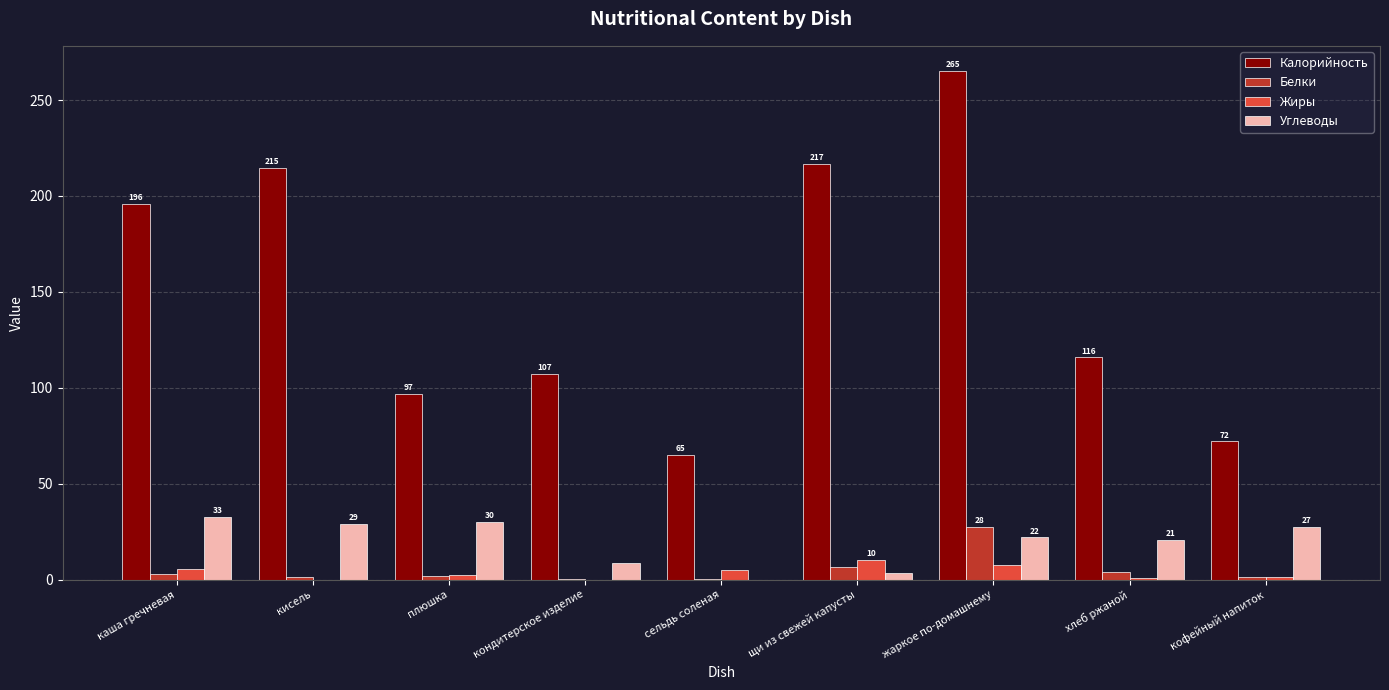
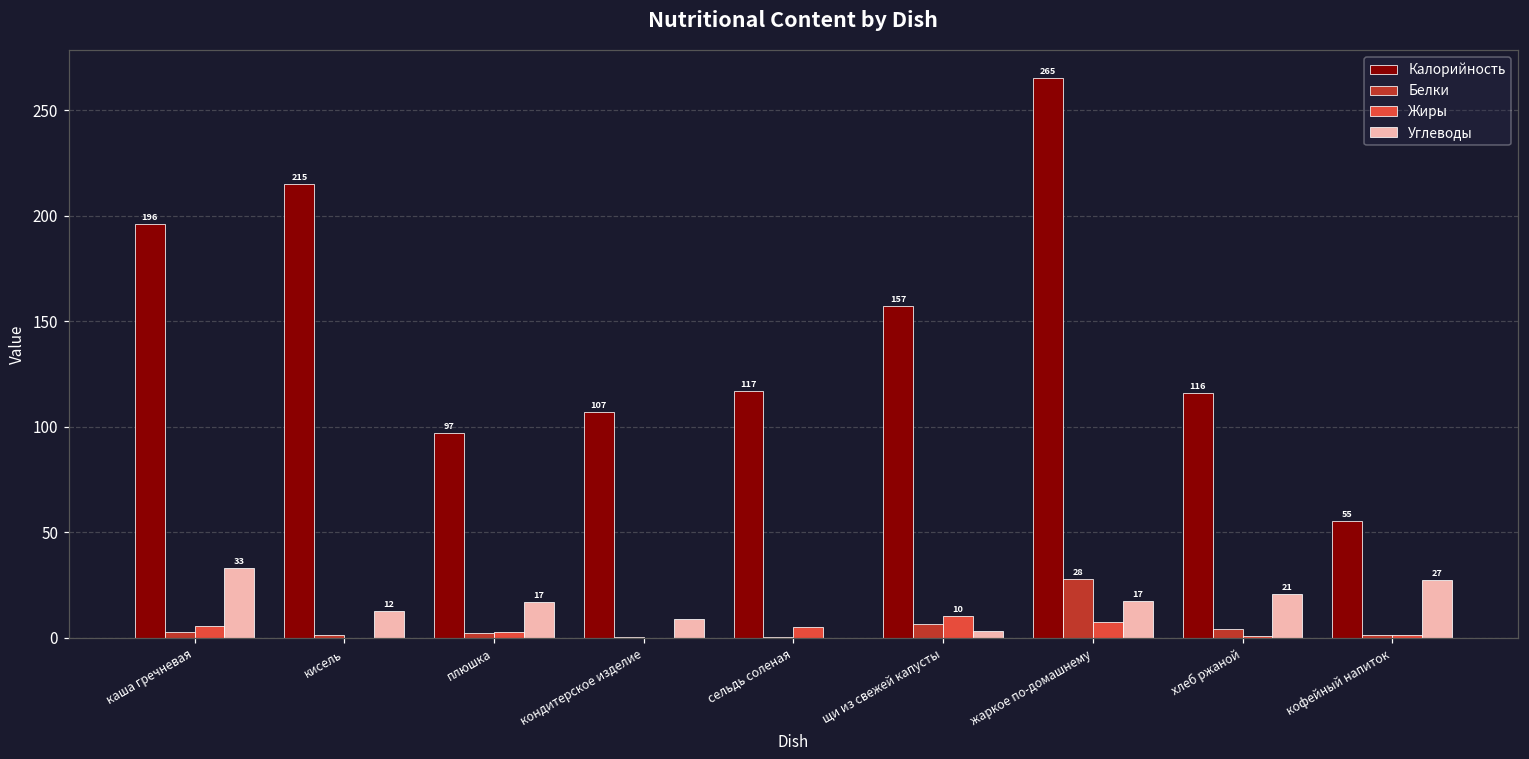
  {
    "Калорийность": {
      "каша гречневая": 196,
      "кисель": 215,
      "плюшка": 97,
      "кондитерское изделие": 107,
-     "сельдь соленая": 65,
-     "щи из свежей капусты": 217,
+     "сельдь соленая": 117,
+     "щи из свежей капусты": 157,
      "жаркое по-домашнему": 265,
      "хлеб ржаной": 116,
-     "кофейный напиток": 72
+     "кофейный напиток": 55
    },
    "Углеводы": {
      "каша гречневая": 33,
-     "кисель": 29,
-     "плюшка": 30,
-     "жаркое по-домашнему": 22,
+     "кисель": 12,
+     "плюшка": 17,
+     "жаркое по-домашнему": 17,
      "хлеб ржаной": 21,
      "кофейный напиток": 27
    }
  }
